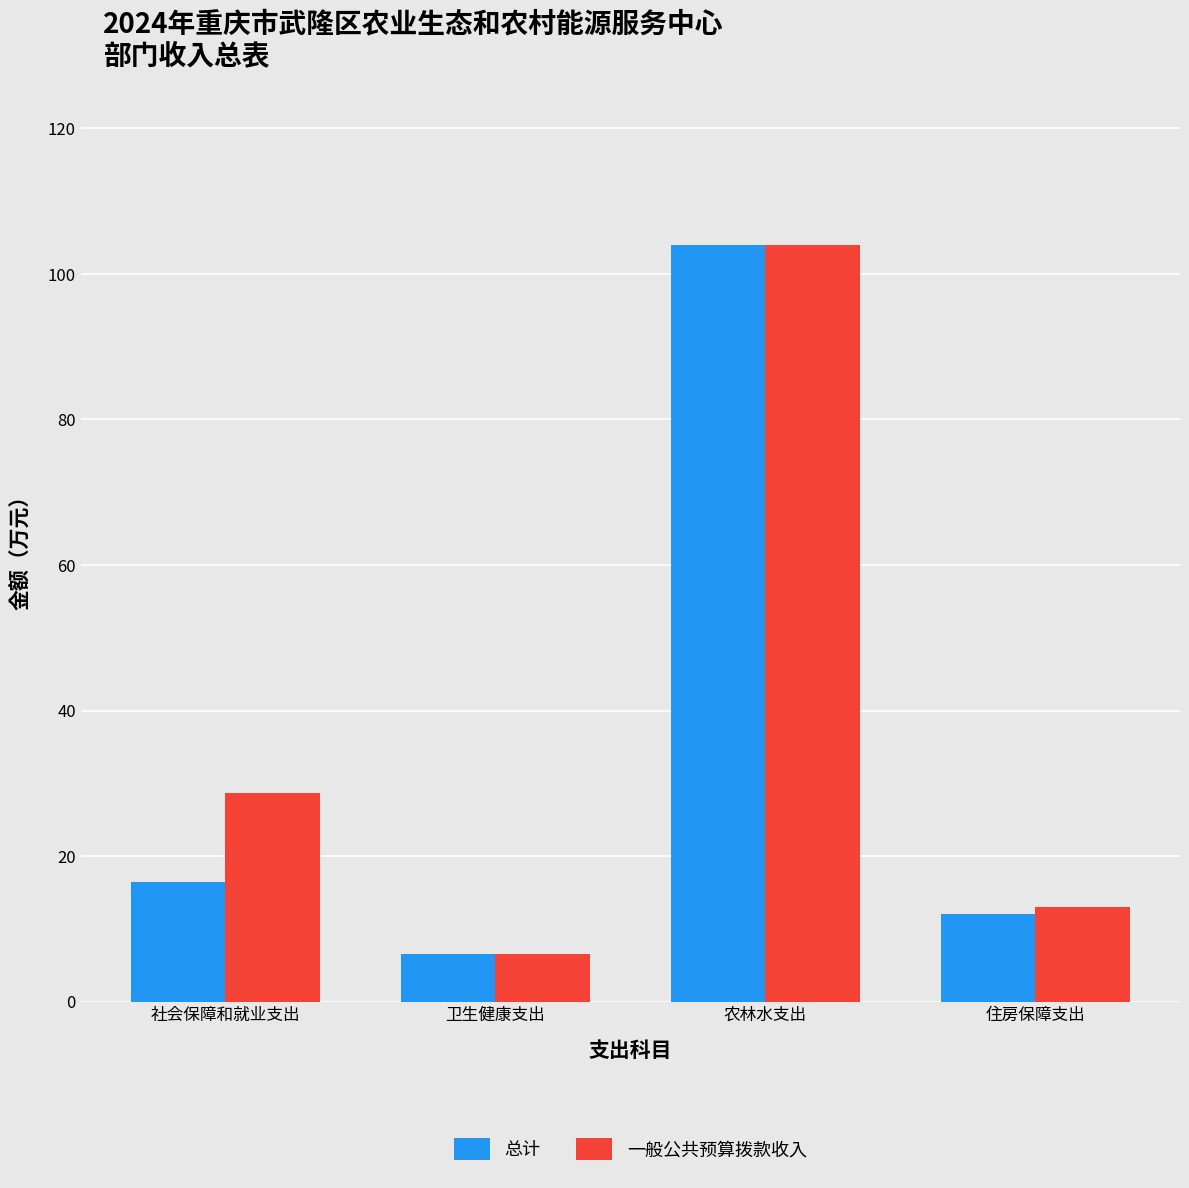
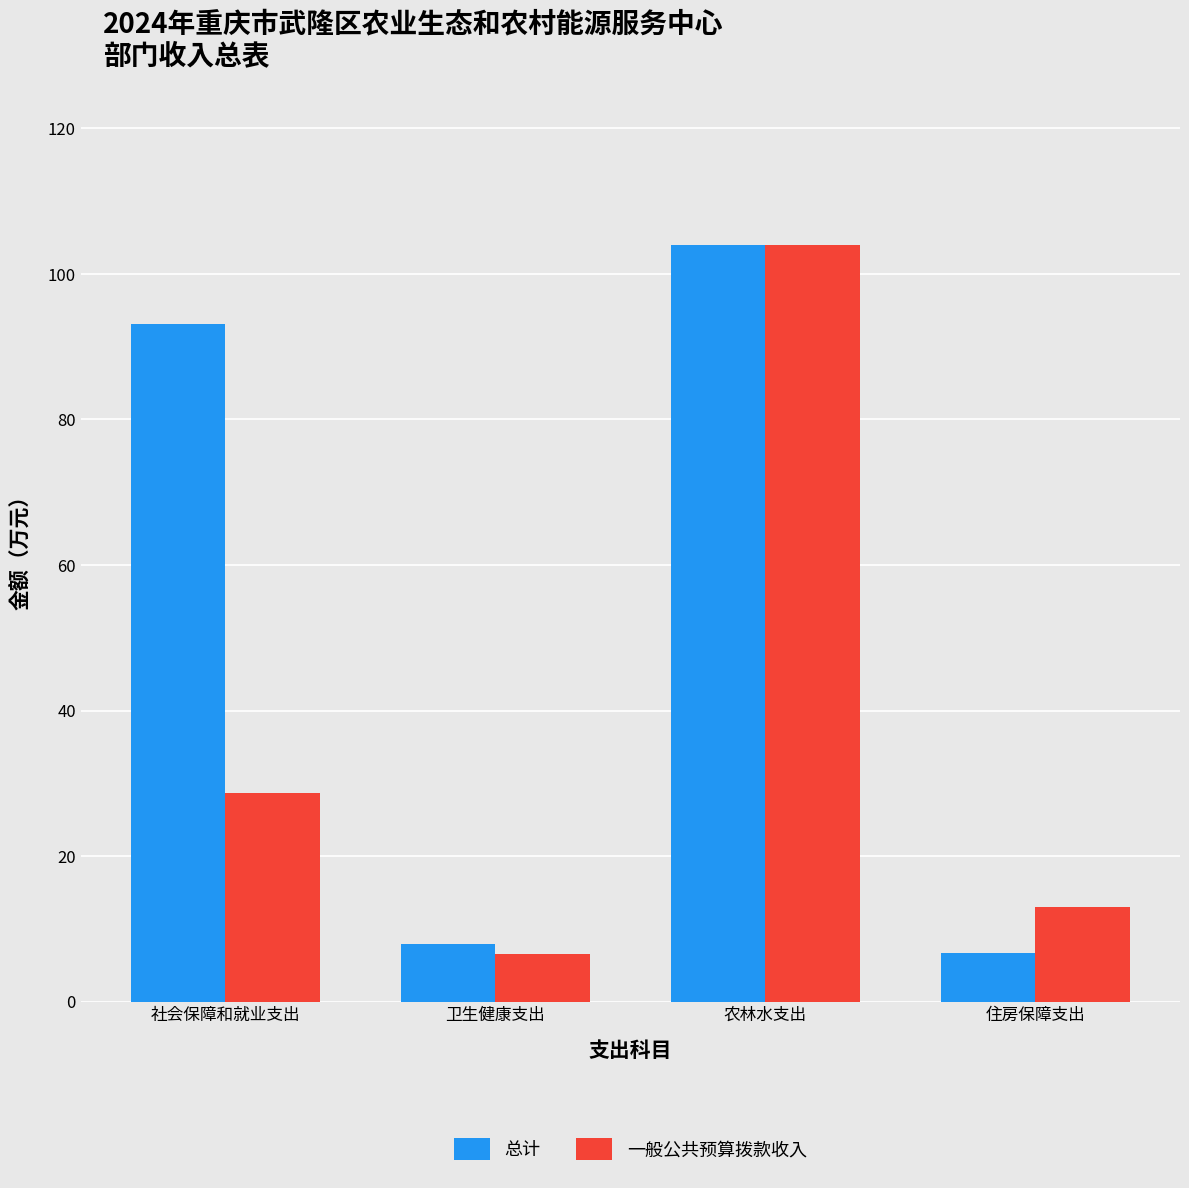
  {
    "总计": {
-     "社会保障和就业支出": 16,
-     "卫生健康支出": 7,
+     "社会保障和就业支出": 93,
+     "卫生健康支出": 8,
      "农林水支出": 104,
-     "住房保障支出": 12
+     "住房保障支出": 7
    },
    "一般公共预算拨款收入": {
      "社会保障和就业支出": 29,
      "卫生健康支出": 7,
      "农林水支出": 104,
      "住房保障支出": 13
    }
  }
